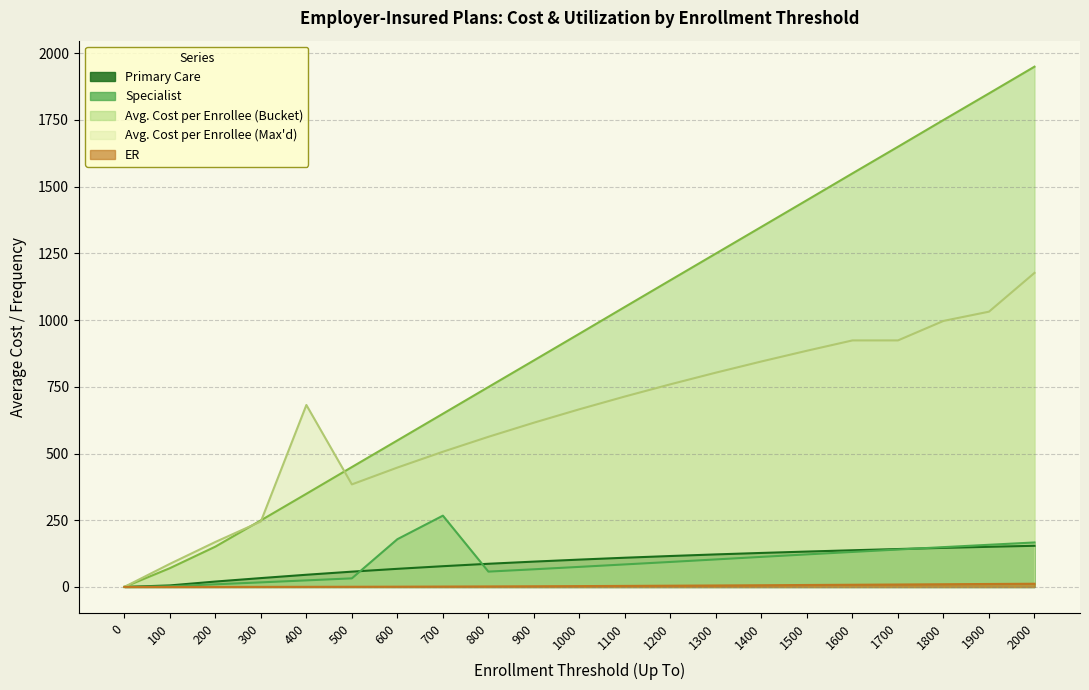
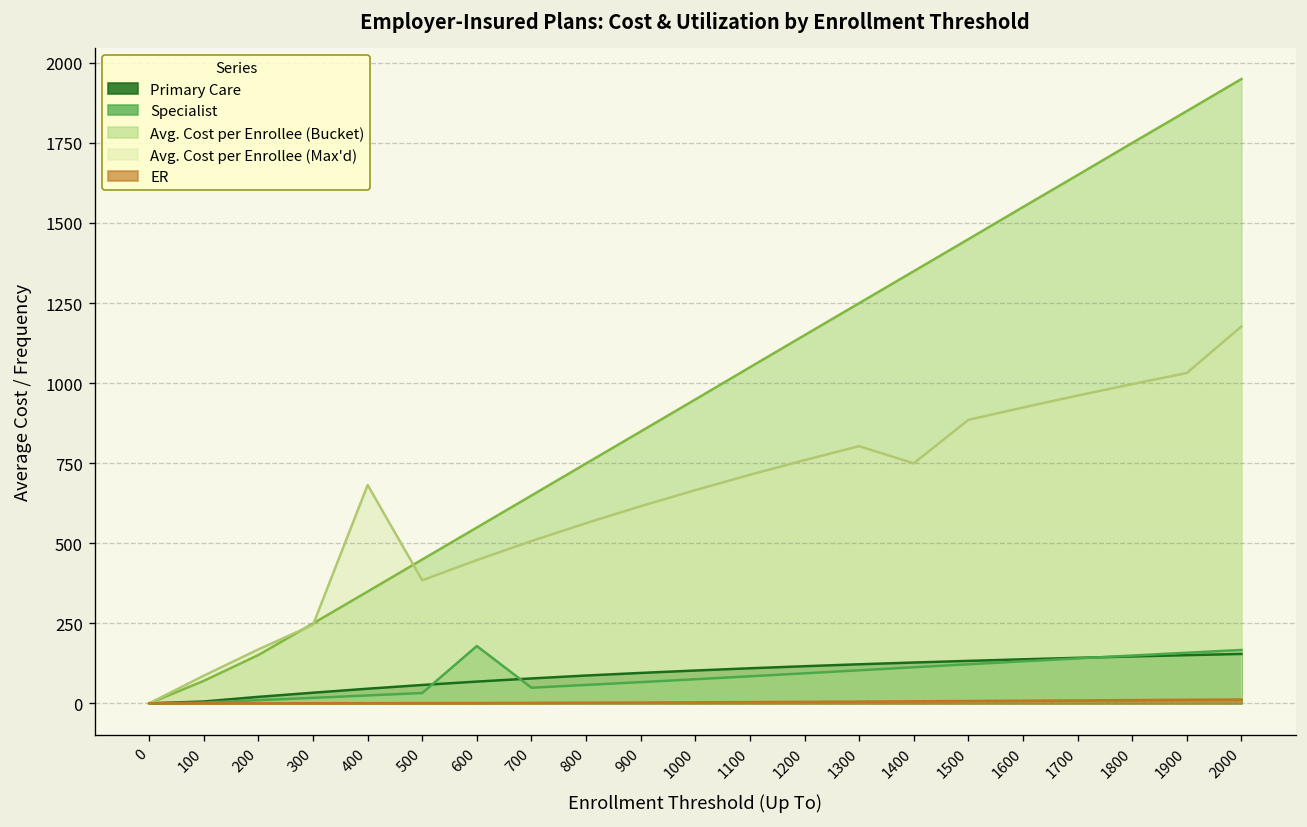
  {
    "Primary Care": {
      "200": 20,
      "300": 30,
      "400": 50,
      "500": 60,
      "600": 70,
      "700": 80,
      "800": 90,
      "900": 90,
      "1000": 100,
      "1100": 110,
      "1200": 120,
      "1300": 120,
      "1400": 130,
      "1500": 130,
      "2000": 150
    },
    "Specialist": {
      "200": 10,
      "300": 20,
      "400": 20,
      "500": 30,
      "600": 180,
-     "700": 270,
+     "700": 50,
      "800": 60,
      "900": 70,
      "1000": 80,
      "1100": 80,
      "1200": 90,
      "1300": 100,
      "1400": 110,
      "1500": 120,
      "2000": 170
    },
    "Avg. Cost per Enrollee (Bucket)": {
      "100": 70,
      "200": 150,
      "400": 350,
      "500": 450,
      "600": 550,
      "700": 650,
      "800": 750,
      "900": 850,
      "1000": 950,
      "1100": 1050,
      "1200": 1150,
      "1300": 1250,
      "1400": 1350,
      "1500": 1450,
      "1600": 1550,
      "1700": 1650,
      "1800": 1750,
      "1900": 1850,
      "2000": 1950
    },
    "Avg. Cost per Enrollee (Max'd)": {
      "100": 90,
      "200": 170,
      "400": 680,
      "500": 380,
      "600": 450,
      "700": 510,
      "800": 560,
      "900": 620,
      "1000": 670,
      "1100": 710,
      "1200": 760,
      "1300": 800,
-     "1400": 840,
+     "1400": 750,
      "1500": 890,
      "1600": 920,
-     "1700": 920,
+     "1700": 960,
      "1800": 1000,
      "1900": 1030,
      "2000": 1180
    },
    "ER": {
      "200": 0,
      "300": 0,
      "400": 0,
      "500": 0,
      "600": 0,
      "700": 0,
      "800": 0,
      "900": 0,
      "1000": 0,
      "1100": 0,
      "1200": 0,
      "1300": 10,
      "1400": 10,
      "1500": 10,
      "1600": 10,
      "1700": 10,
      "1800": 10,
      "1900": 10,
      "2000": 10
    }
  }
